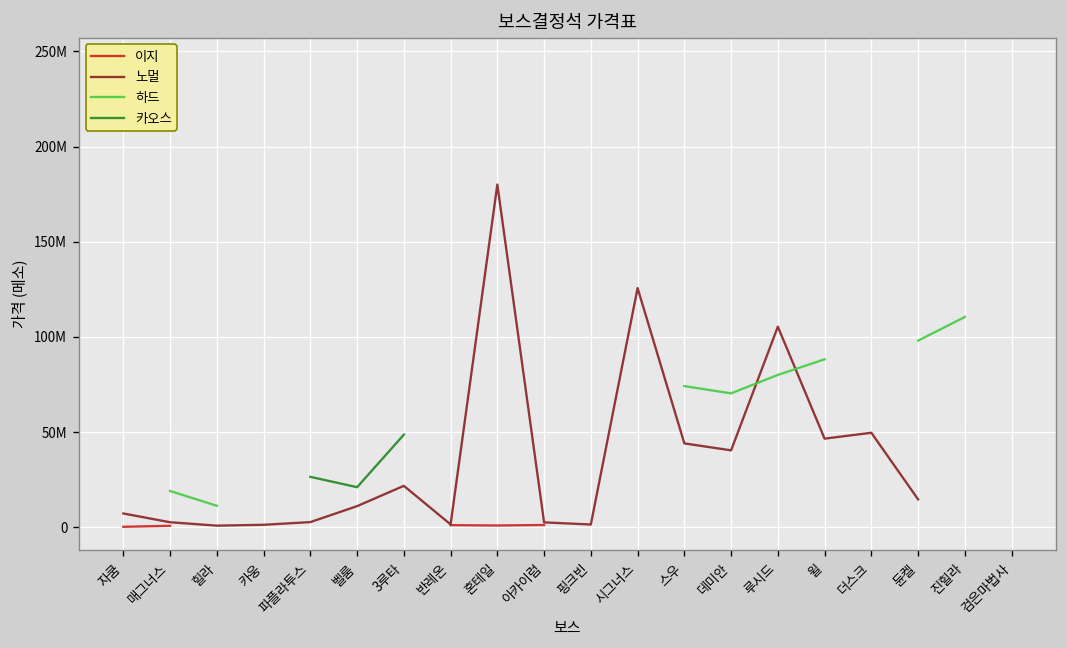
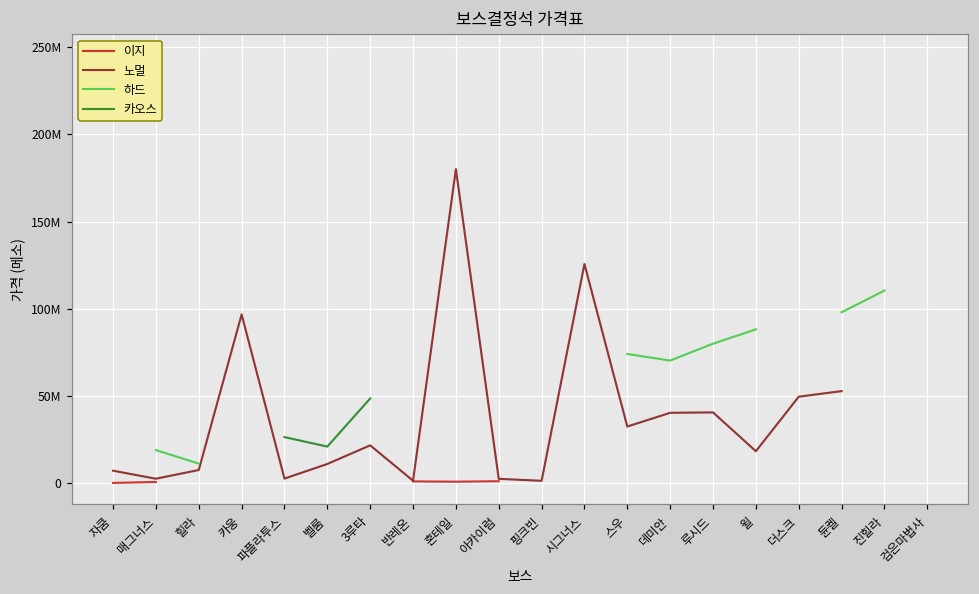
  {
    "이지": {
      "자쿰": 0,
      "매그너스": 1000000,
      "파플라투스": 1000000,
      "시그너스": 9000000,
      "루시드": 35000000
    },
    "노멀": {
      "자쿰": 7000000,
      "매그너스": 3000000,
-     "힐라": 1000000,
-     "카웅": 1000000,
+     "힐라": 8000000,
+     "카웅": 97000000,
      "파플라투스": 3000000,
      "벨룸": 11000000,
      "3루타": 22000000,
      "혼테일": 180000000,
      "핑크빈": 1000000,
      "시그너스": 126000000,
-     "스우": 44000000,
+     "스우": 33000000,
      "데미안": 40000000,
-     "루시드": 105000000,
-     "윌": 47000000,
+     "루시드": 41000000,
+     "윌": 18000000,
      "더스크": 50000000,
-     "듄켈": 15000000,
+     "듄켈": 53000000,
      "검은마법사": 245000000
    },
    "하드": {
      "매그너스": 19000000,
      "힐라": 11000000,
      "스우": 74000000,
      "데미안": 70000000,
      "루시드": 80000000,
      "윌": 88000000,
      "듄켈": 98000000,
      "진힐라": 110000000
    },
    "카오스": {
      "자쿰": 16000000,
      "파플라투스": 26000000,
      "벨룸": 21000000,
      "3루타": 49000000,
      "핑크빈": 13000000,
      "더스크": 92000000
    }
  }
